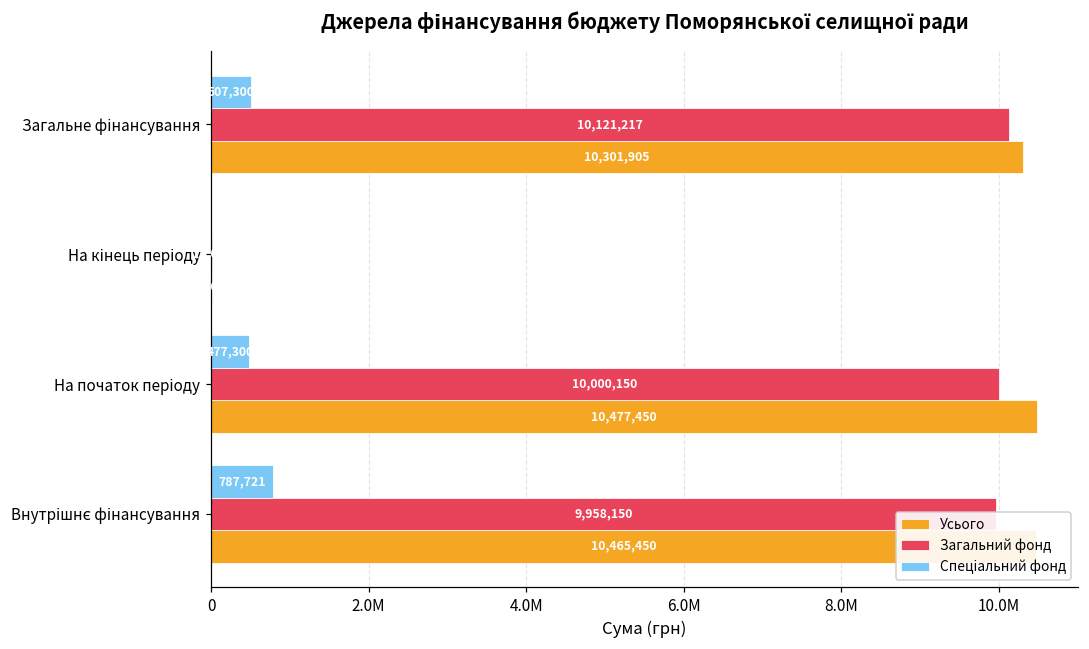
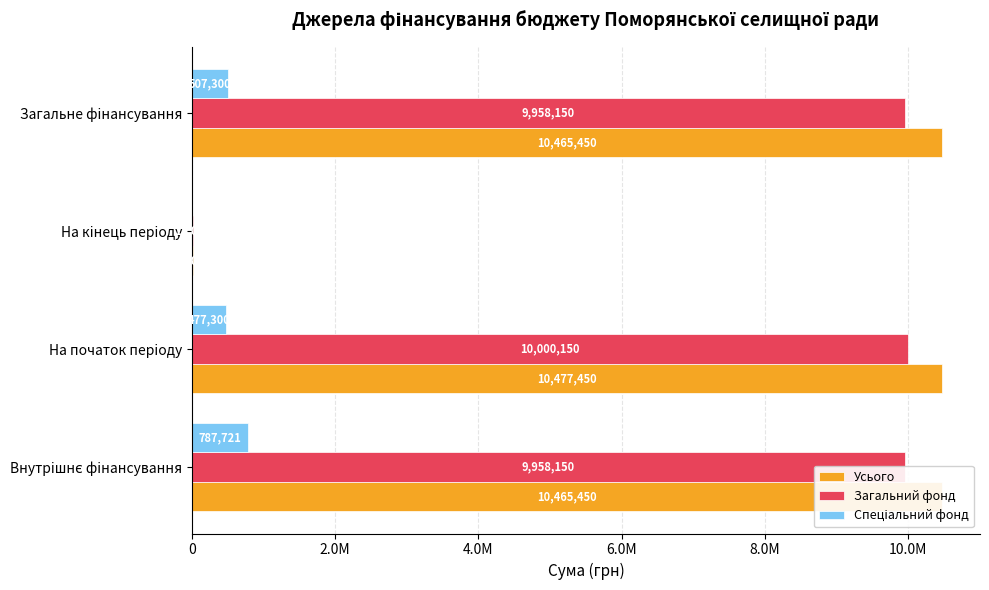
  {
    "Усього": {
-     "Загальне фінансування": "10,301,905",
+     "Загальне фінансування": "10,465,450",
      "На початок періоду": "10,477,450"
    },
    "Загальний фонд": {
-     "Загальне фінансування": "10,121,217",
+     "Загальне фінансування": "9,958,150",
      "На початок періоду": "10,000,150"
    },
    "Спеціальний фонд": {
      "Загальне фінансування": "507,300",
      "На початок періоду": "477,300",
      "Внутрішнє фінансування": "787,721"
    }
  }
